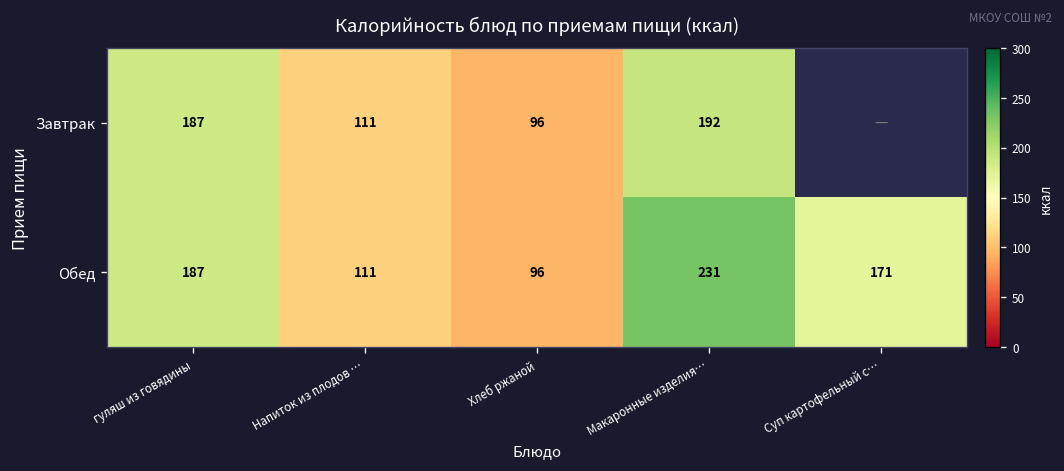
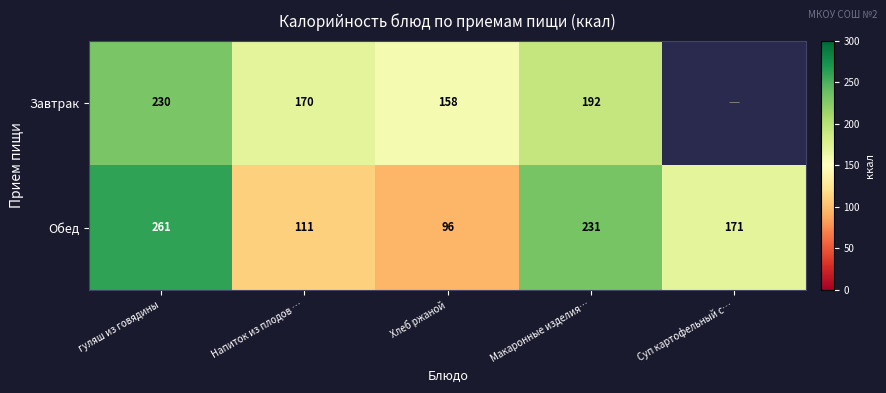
  {
    "Завтрак": {
-     "гуляш из говядины": 187,
-     "Напиток из плодов …": 111,
-     "Хлеб ржаной": 96,
+     "гуляш из говядины": 230,
+     "Напиток из плодов …": 170,
+     "Хлеб ржаной": 158,
      "Макаронные изделия…": 192
    },
    "Обед": {
-     "гуляш из говядины": 187,
+     "гуляш из говядины": 261,
      "Напиток из плодов …": 111,
      "Хлеб ржаной": 96,
      "Макаронные изделия…": 231,
      "Суп картофельный с…": 171
    }
  }
